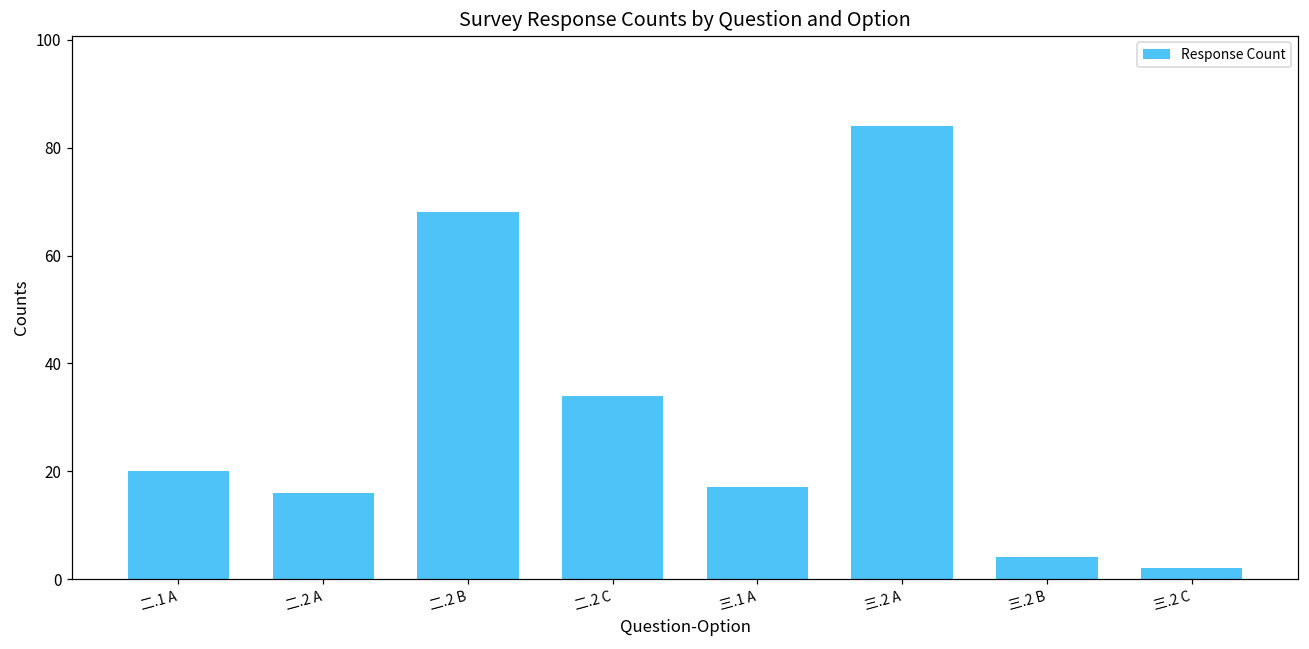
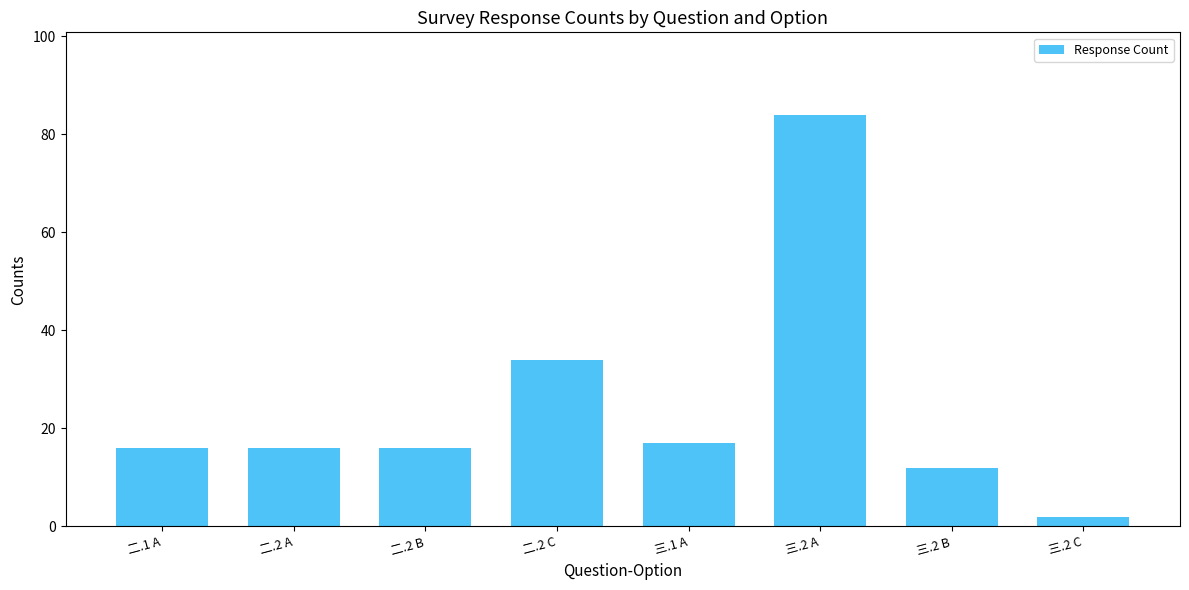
  {
-   "二.1 A": 20,
+   "二.1 A": 16,
    "二.2 A": 16,
-   "二.2 B": 68,
+   "二.2 B": 16,
    "二.2 C": 34,
    "三.1 A": 17,
    "三.2 A": 84,
-   "三.2 B": 4,
+   "三.2 B": 12,
    "三.2 C": 2
  }
